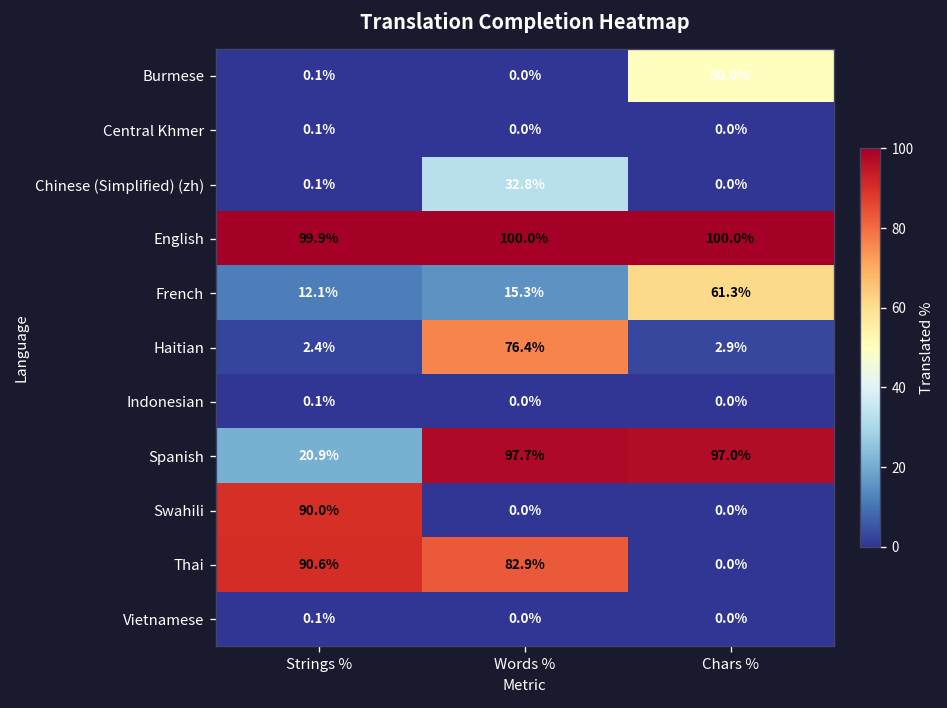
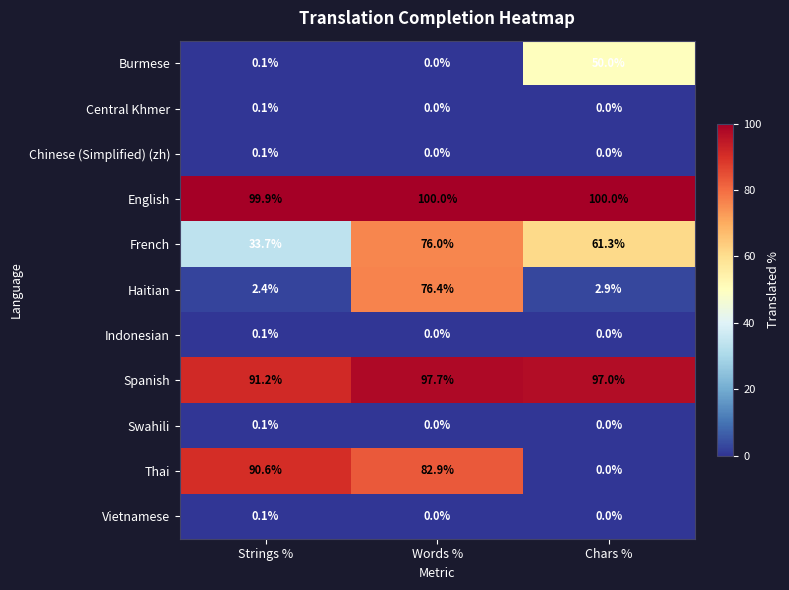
  {
    "Burmese": {
      "Strings %": "0.1%",
      "Words %": "0.0%",
      "Chars %": "50.0%"
    },
    "Central Khmer": {
      "Strings %": "0.1%",
      "Words %": "0.0%",
      "Chars %": "0.0%"
    },
    "Chinese (Simplified) (zh)": {
      "Strings %": "0.1%",
-     "Words %": "32.8%",
+     "Words %": "0.0%",
      "Chars %": "0.0%"
    },
    "English": {
      "Strings %": "99.9%",
      "Words %": "100.0%",
      "Chars %": "100.0%"
    },
    "French": {
-     "Strings %": "12.1%",
-     "Words %": "15.3%",
+     "Strings %": "33.7%",
+     "Words %": "76.0%",
      "Chars %": "61.3%"
    },
    "Haitian": {
      "Strings %": "2.4%",
      "Words %": "76.4%",
      "Chars %": "2.9%"
    },
    "Indonesian": {
      "Strings %": "0.1%",
      "Words %": "0.0%",
      "Chars %": "0.0%"
    },
    "Spanish": {
-     "Strings %": "20.9%",
+     "Strings %": "91.2%",
      "Words %": "97.7%",
      "Chars %": "97.0%"
    },
    "Swahili": {
-     "Strings %": "90.0%",
+     "Strings %": "0.1%",
      "Words %": "0.0%",
      "Chars %": "0.0%"
    },
    "Thai": {
      "Strings %": "90.6%",
      "Words %": "82.9%",
      "Chars %": "0.0%"
    },
    "Vietnamese": {
      "Strings %": "0.1%",
      "Words %": "0.0%",
      "Chars %": "0.0%"
    }
  }
